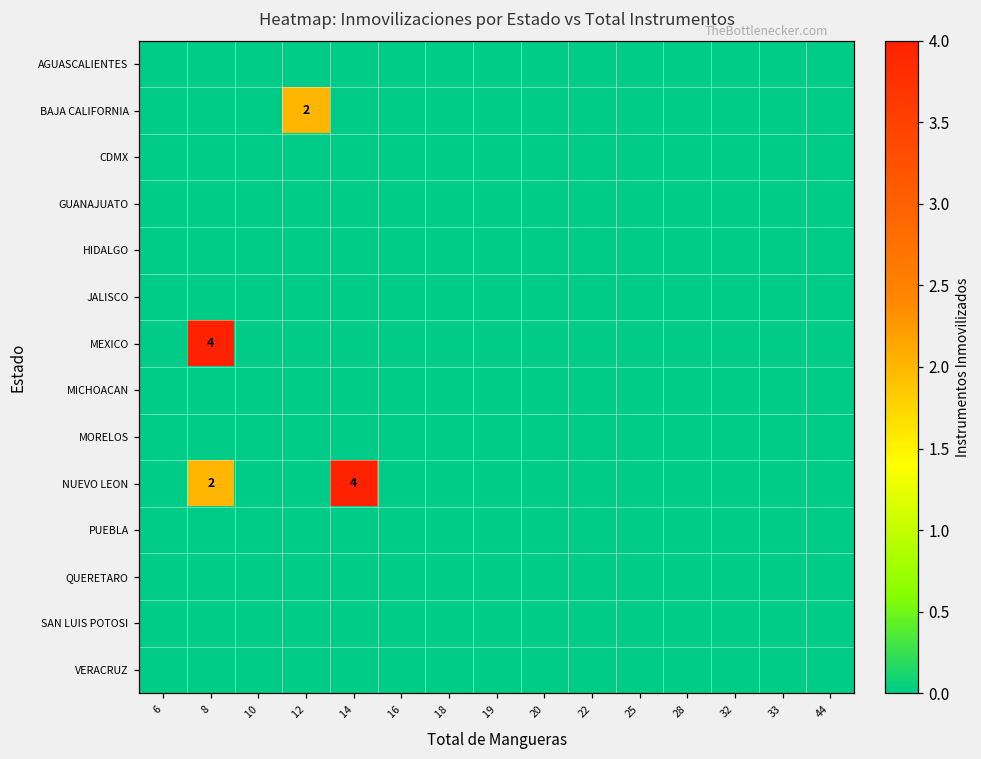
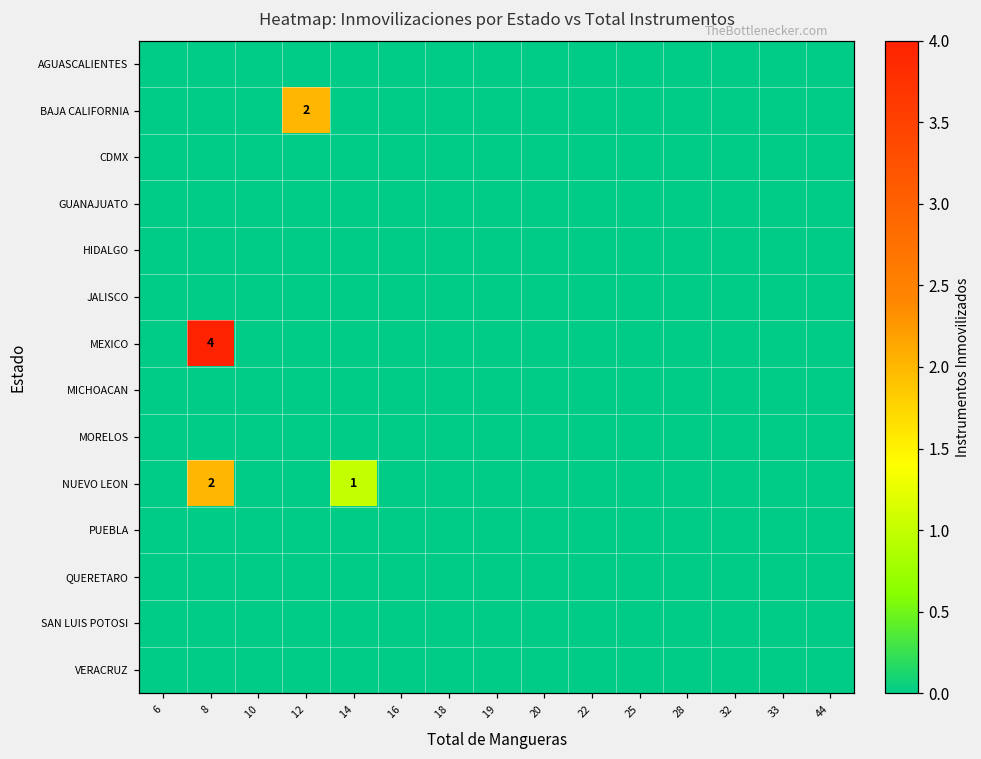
  {
    "BAJA CALIFORNIA": {
      "12": 2
    },
    "MEXICO": {
      "8": 4
    },
    "NUEVO LEON": {
      "8": 2,
-     "14": 4
+     "14": 1
    }
  }
